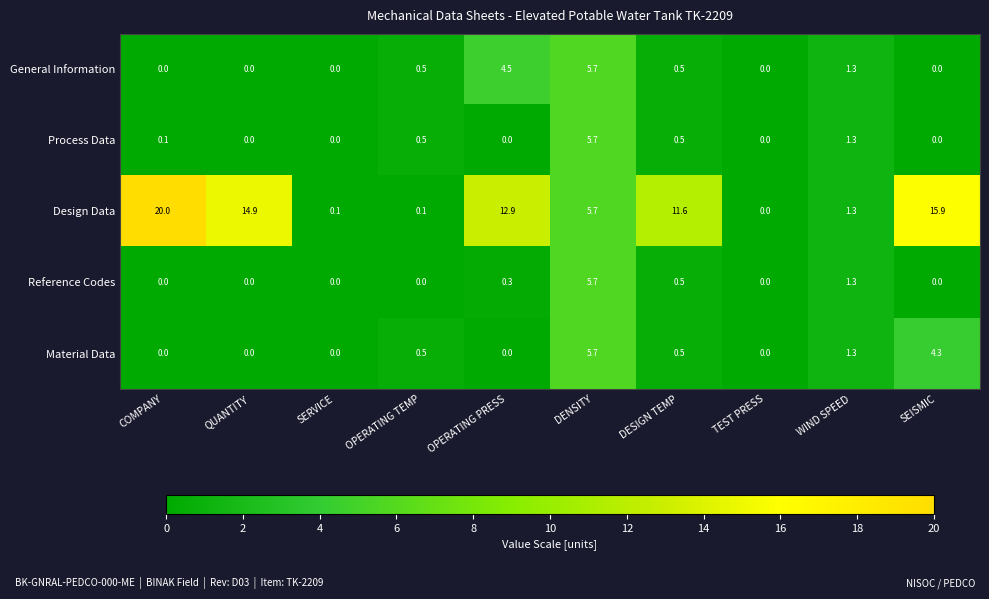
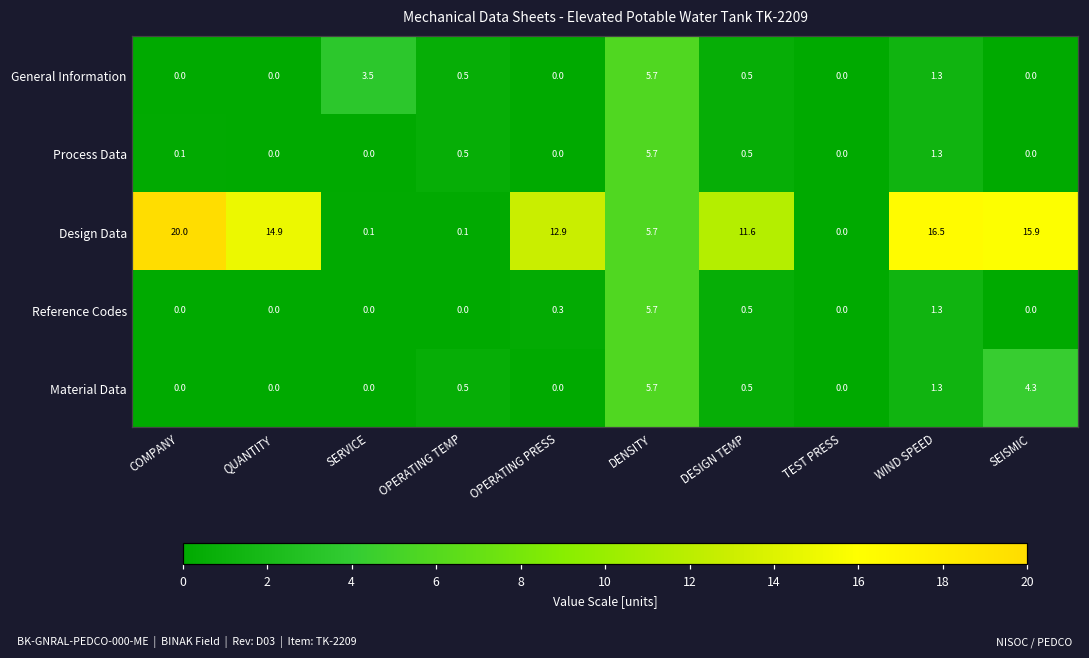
  {
    "General Information": {
      "COMPANY": 0.0,
      "QUANTITY": 0.0,
-     "SERVICE": 0.0,
+     "SERVICE": 3.5,
      "OPERATING TEMP": 0.5,
-     "OPERATING PRESS": 4.5,
+     "OPERATING PRESS": 0.0,
      "DENSITY": 5.7,
      "DESIGN TEMP": 0.5,
      "TEST PRESS": 0.0,
      "WIND SPEED": 1.3,
      "SEISMIC": 0.0
    },
    "Process Data": {
      "COMPANY": 0.1,
      "QUANTITY": 0.0,
      "SERVICE": 0.0,
      "OPERATING TEMP": 0.5,
      "OPERATING PRESS": 0.0,
      "DENSITY": 5.7,
      "DESIGN TEMP": 0.5,
      "TEST PRESS": 0.0,
      "WIND SPEED": 1.3,
      "SEISMIC": 0.0
    },
    "Design Data": {
      "COMPANY": 20.0,
      "QUANTITY": 14.9,
      "SERVICE": 0.1,
      "OPERATING TEMP": 0.1,
      "OPERATING PRESS": 12.9,
      "DENSITY": 5.7,
      "DESIGN TEMP": 11.6,
      "TEST PRESS": 0.0,
-     "WIND SPEED": 1.3,
+     "WIND SPEED": 16.5,
      "SEISMIC": 15.9
    },
    "Reference Codes": {
      "COMPANY": 0.0,
      "QUANTITY": 0.0,
      "SERVICE": 0.0,
      "OPERATING TEMP": 0.0,
      "OPERATING PRESS": 0.3,
      "DENSITY": 5.7,
      "DESIGN TEMP": 0.5,
      "TEST PRESS": 0.0,
      "WIND SPEED": 1.3,
      "SEISMIC": 0.0
    },
    "Material Data": {
      "COMPANY": 0.0,
      "QUANTITY": 0.0,
      "SERVICE": 0.0,
      "OPERATING TEMP": 0.5,
      "OPERATING PRESS": 0.0,
      "DENSITY": 5.7,
      "DESIGN TEMP": 0.5,
      "TEST PRESS": 0.0,
      "WIND SPEED": 1.3,
      "SEISMIC": 4.3
    }
  }
